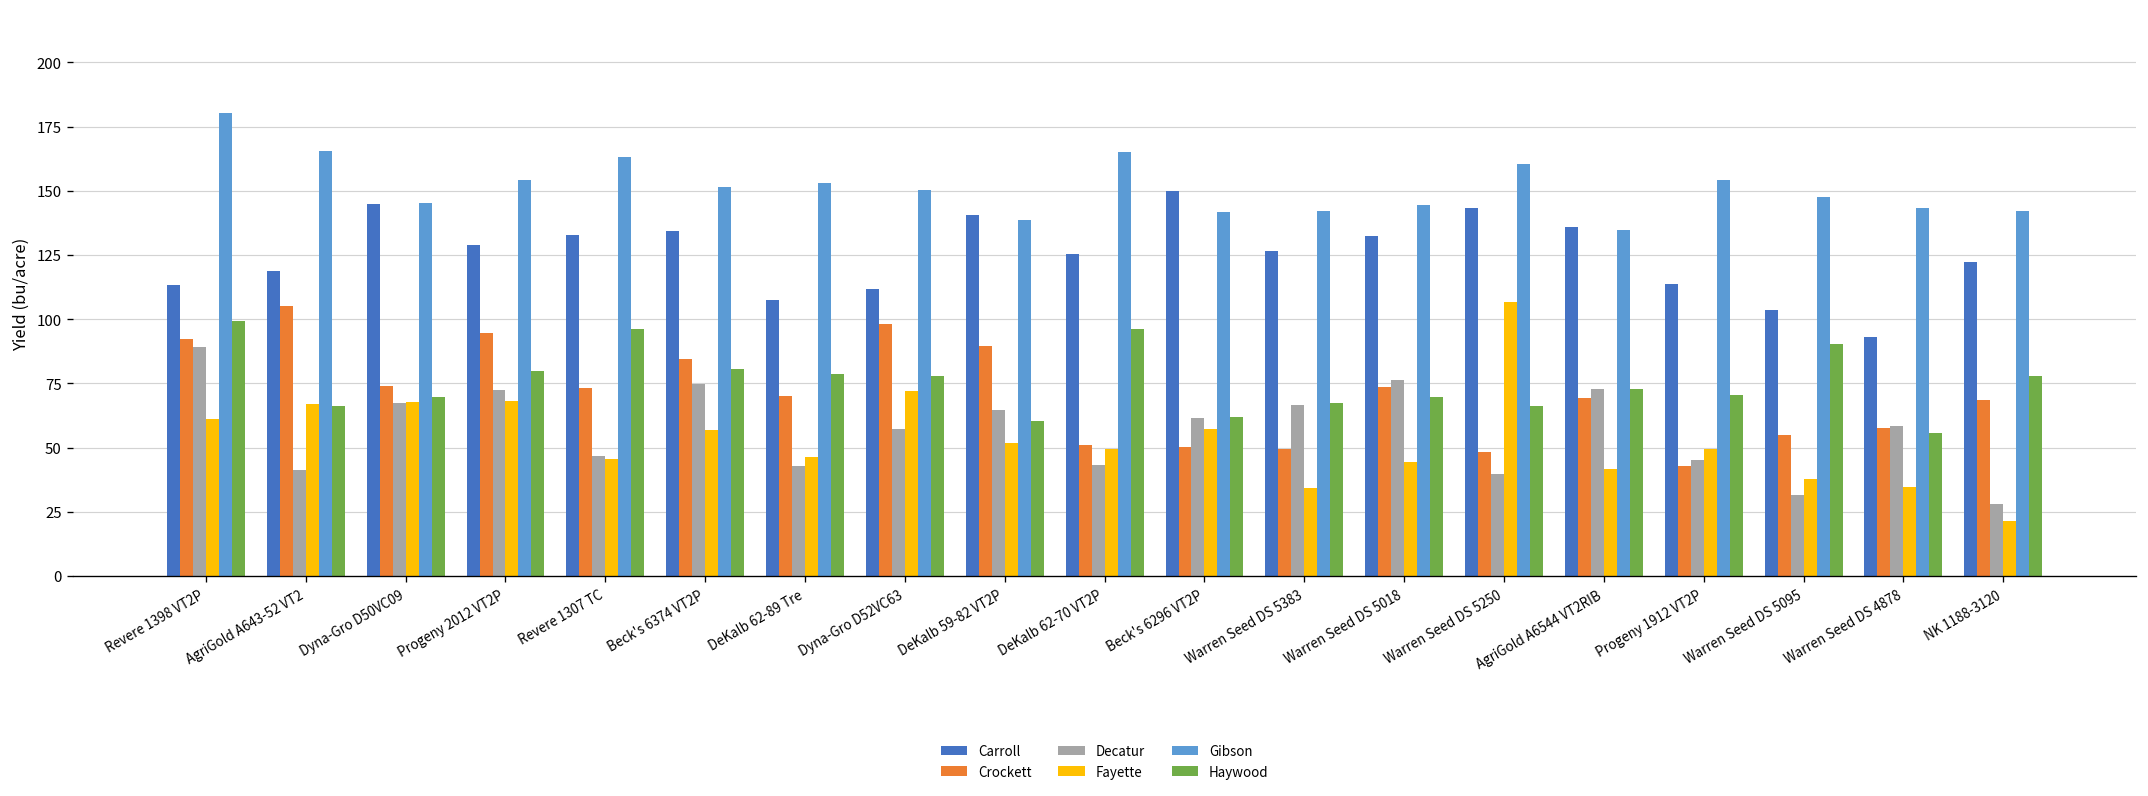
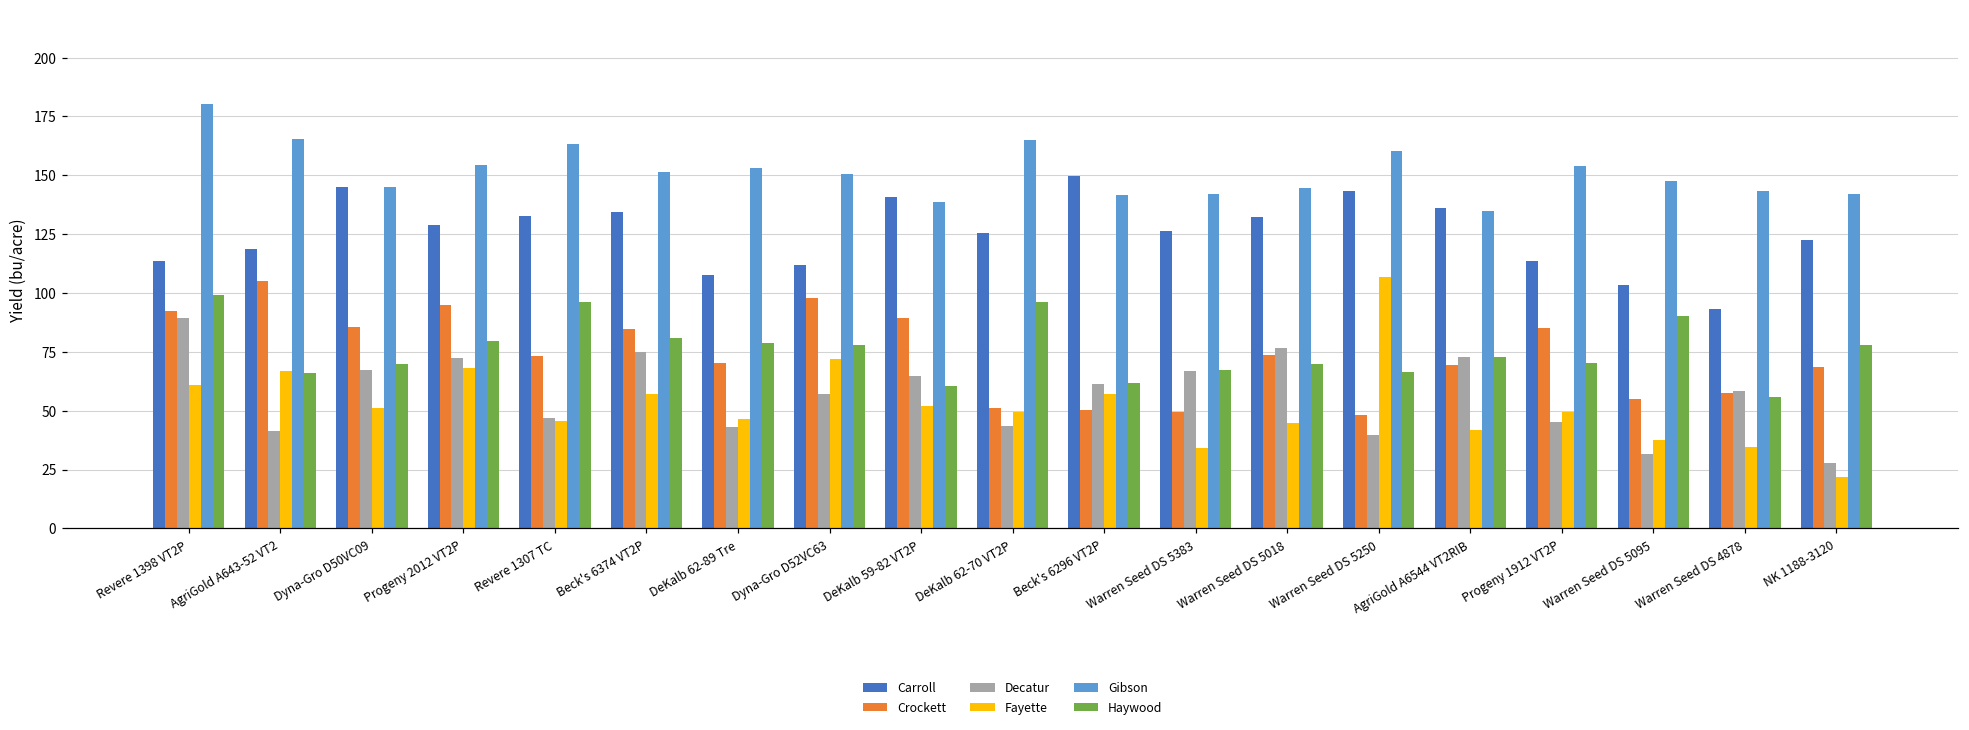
  {
    "Crockett": {
      "Revere 1398 VT2P": 92,
      "AgriGold A643-52 VT2": 105,
-     "Dyna-Gro D50VC09": 74,
+     "Dyna-Gro D50VC09": 86,
      "Progeny 2012 VT2P": 95,
      "Revere 1307 TC": 73,
      "Beck's 6374 VT2P": 85,
      "DeKalb 62-89 Tre": 70,
      "Dyna-Gro D52VC63": 98,
      "DeKalb 59-82 VT2P": 89,
      "DeKalb 62-70 VT2P": 51,
      "Beck's 6296 VT2P": 50,
      "Warren Seed DS 5383": 49,
      "Warren Seed DS 5018": 73,
      "Warren Seed DS 5250": 48,
      "AgriGold A6544 VT2RIB": 69,
-     "Progeny 1912 VT2P": 43,
+     "Progeny 1912 VT2P": 85,
      "Warren Seed DS 5095": 55,
      "Warren Seed DS 4878": 57,
      "NK 1188-3120": 69
    },
    "Decatur": {
      "Revere 1398 VT2P": 89,
      "AgriGold A643-52 VT2": 41,
      "Dyna-Gro D50VC09": 67,
      "Progeny 2012 VT2P": 72,
      "Revere 1307 TC": 47,
      "Beck's 6374 VT2P": 75,
      "DeKalb 62-89 Tre": 43,
      "Dyna-Gro D52VC63": 57,
      "DeKalb 59-82 VT2P": 65,
      "DeKalb 62-70 VT2P": 43,
      "Beck's 6296 VT2P": 61,
      "Warren Seed DS 5383": 67,
      "Warren Seed DS 5018": 77,
      "Warren Seed DS 5250": 40,
      "AgriGold A6544 VT2RIB": 73,
      "Progeny 1912 VT2P": 45,
      "Warren Seed DS 5095": 32,
      "Warren Seed DS 4878": 59,
      "NK 1188-3120": 28
    },
    "Fayette": {
      "Revere 1398 VT2P": 61,
      "AgriGold A643-52 VT2": 67,
-     "Dyna-Gro D50VC09": 68,
+     "Dyna-Gro D50VC09": 51,
      "Progeny 2012 VT2P": 68,
      "Revere 1307 TC": 46,
      "Beck's 6374 VT2P": 57,
      "DeKalb 62-89 Tre": 47,
      "Dyna-Gro D52VC63": 72,
      "DeKalb 59-82 VT2P": 52,
      "DeKalb 62-70 VT2P": 49,
      "Beck's 6296 VT2P": 57,
      "Warren Seed DS 5383": 34,
      "Warren Seed DS 5018": 45,
      "Warren Seed DS 5250": 107,
      "AgriGold A6544 VT2RIB": 42,
      "Progeny 1912 VT2P": 50,
      "Warren Seed DS 5095": 38,
      "Warren Seed DS 4878": 35,
      "NK 1188-3120": 22
    },
    "Haywood": {
      "Revere 1398 VT2P": 99,
      "AgriGold A643-52 VT2": 66,
      "Dyna-Gro D50VC09": 70,
      "Progeny 2012 VT2P": 80,
      "Revere 1307 TC": 96,
      "Beck's 6374 VT2P": 81,
      "DeKalb 62-89 Tre": 79,
      "Dyna-Gro D52VC63": 78,
      "DeKalb 59-82 VT2P": 60,
      "DeKalb 62-70 VT2P": 96,
      "Beck's 6296 VT2P": 62,
      "Warren Seed DS 5383": 67,
      "Warren Seed DS 5018": 70,
      "Warren Seed DS 5250": 66,
      "AgriGold A6544 VT2RIB": 73,
      "Progeny 1912 VT2P": 70,
      "Warren Seed DS 5095": 90,
      "Warren Seed DS 4878": 56,
      "NK 1188-3120": 78
    }
  }
